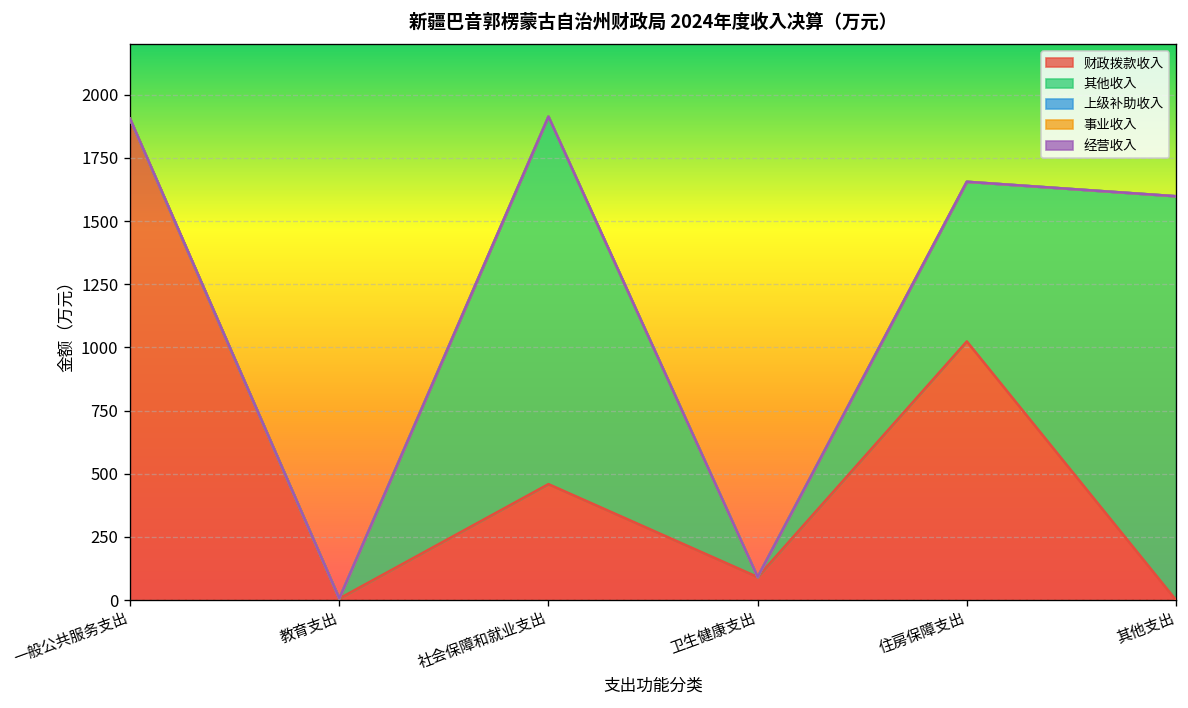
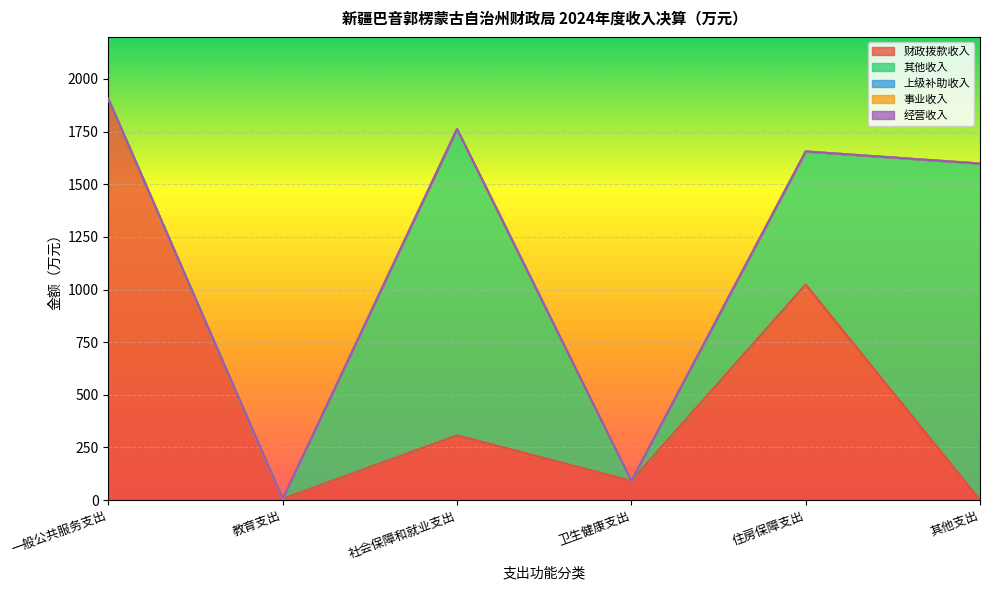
  {
    "财政拨款收入": {
-     "社会保障和就业支出": 460,
+     "社会保障和就业支出": 310,
      "住房保障支出": 1020,
      "其他支出": 0
    }
  }
